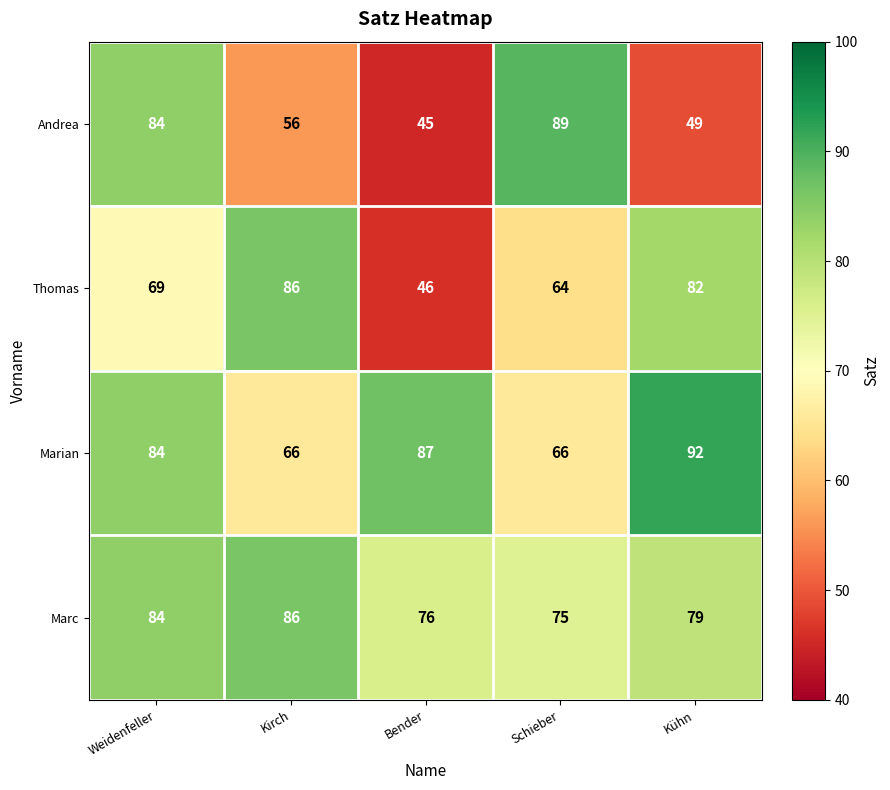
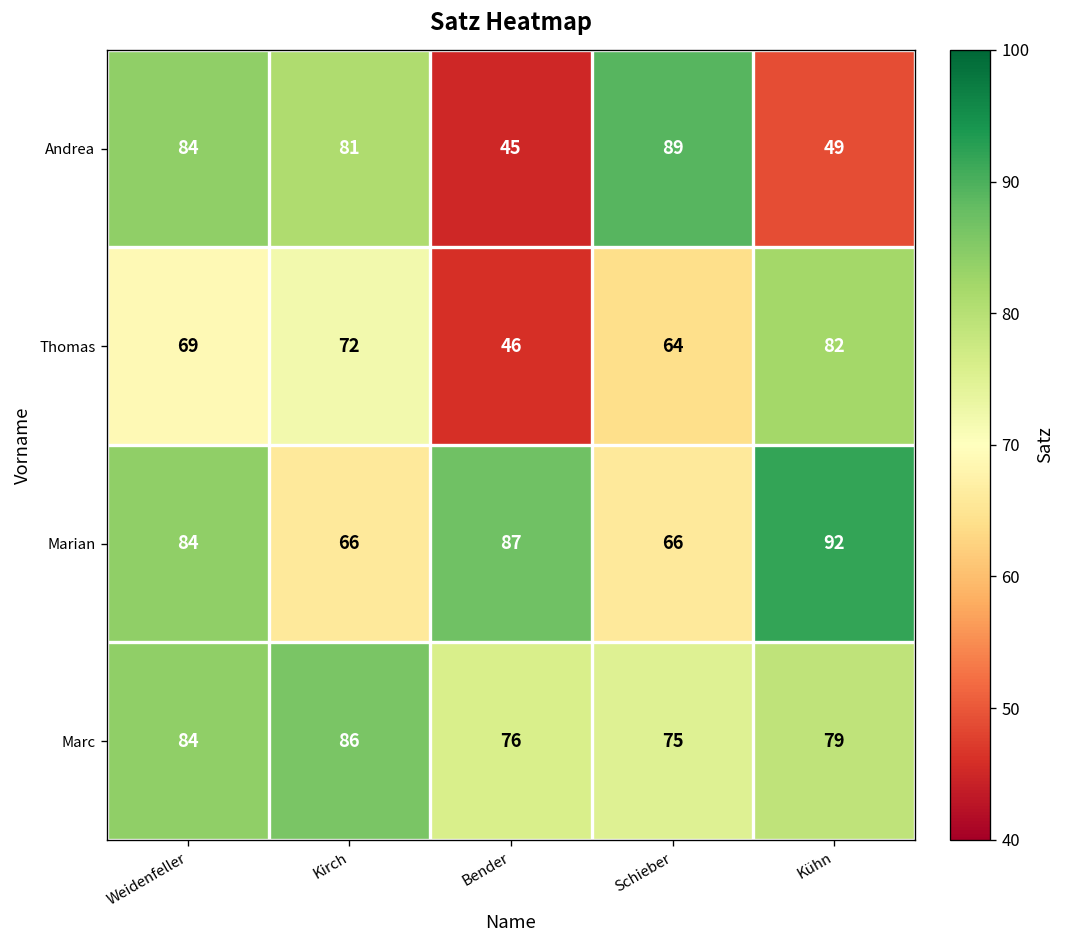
  {
    "Andrea": {
      "Weidenfeller": 84,
-     "Kirch": 56,
+     "Kirch": 81,
      "Bender": 45,
      "Schieber": 89,
      "Kühn": 49
    },
    "Thomas": {
      "Weidenfeller": 69,
-     "Kirch": 86,
+     "Kirch": 72,
      "Bender": 46,
      "Schieber": 64,
      "Kühn": 82
    },
    "Marian": {
      "Weidenfeller": 84,
      "Kirch": 66,
      "Bender": 87,
      "Schieber": 66,
      "Kühn": 92
    },
    "Marc": {
      "Weidenfeller": 84,
      "Kirch": 86,
      "Bender": 76,
      "Schieber": 75,
      "Kühn": 79
    }
  }
